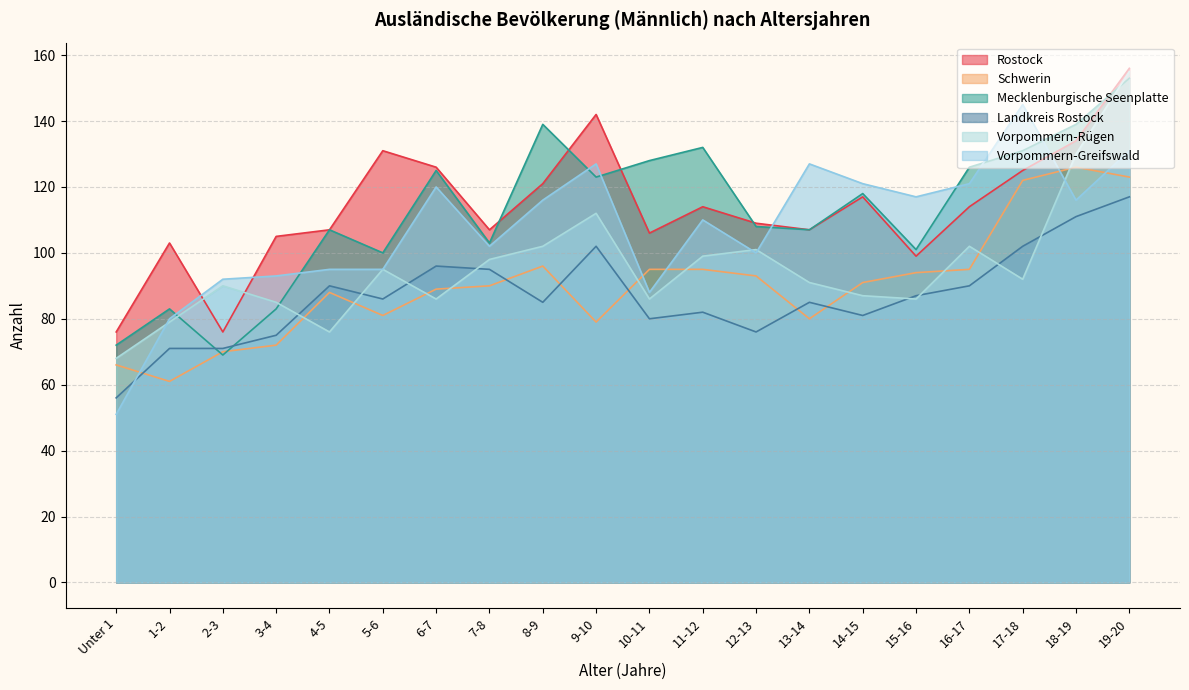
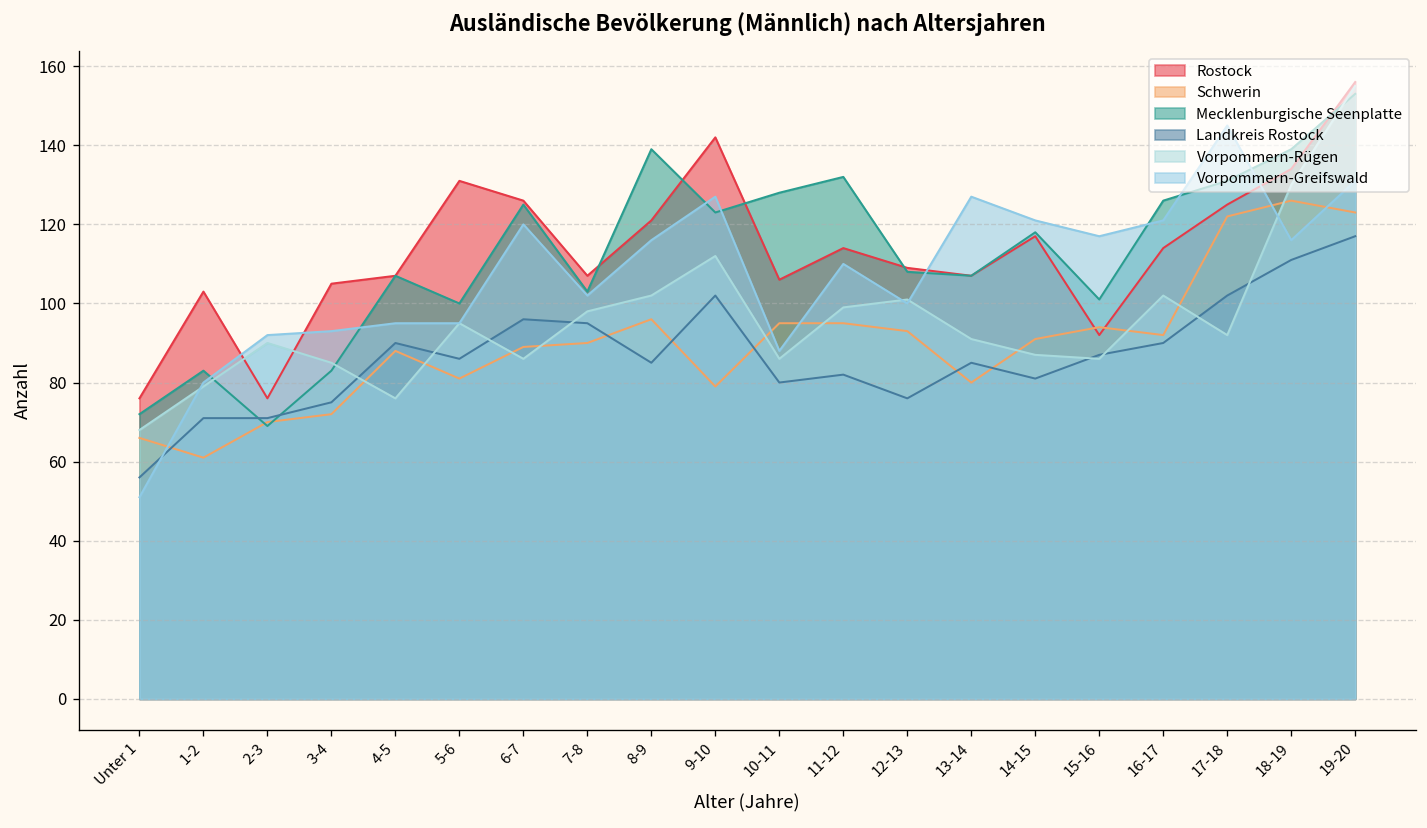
  {
    "Rostock": {
      "Unter 1": 76,
      "1-2": 103,
      "2-3": 76,
      "3-4": 105,
      "5-6": 131,
      "6-7": 126,
      "7-8": 107,
      "8-9": 121,
      "9-10": 142,
      "10-11": 106,
      "11-12": 114,
      "12-13": 109,
      "14-15": 117,
-     "15-16": 99,
+     "15-16": 92,
      "16-17": 114,
      "17-18": 125
    },
    "Schwerin": {
      "Unter 1": 66,
      "1-2": 61,
      "2-3": 70,
      "3-4": 72,
      "4-5": 88,
      "5-6": 81,
      "6-7": 89,
      "7-8": 90,
      "8-9": 96,
      "9-10": 79,
      "10-11": 95,
      "11-12": 95,
      "12-13": 93,
      "13-14": 80,
      "14-15": 91,
      "15-16": 94,
-     "16-17": 95,
+     "16-17": 92,
      "17-18": 122,
      "19-20": 123
    }
  }
